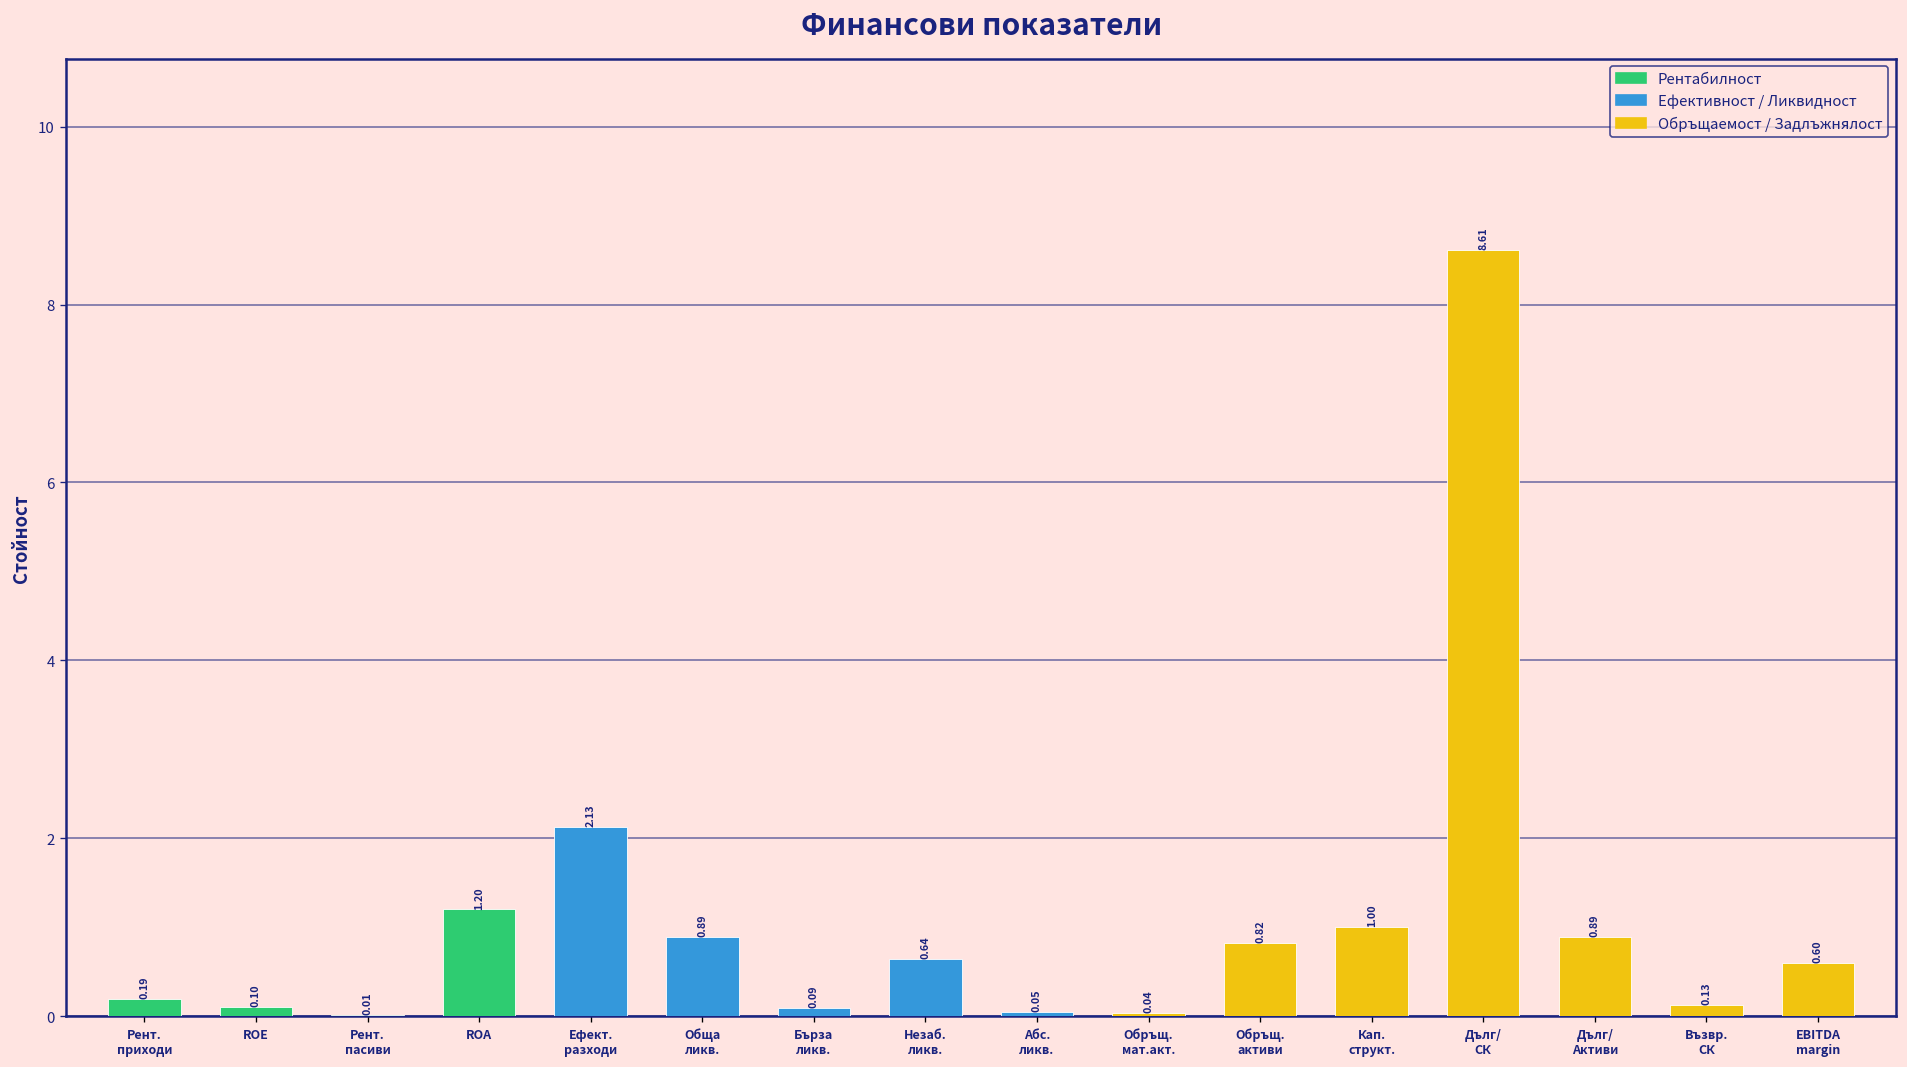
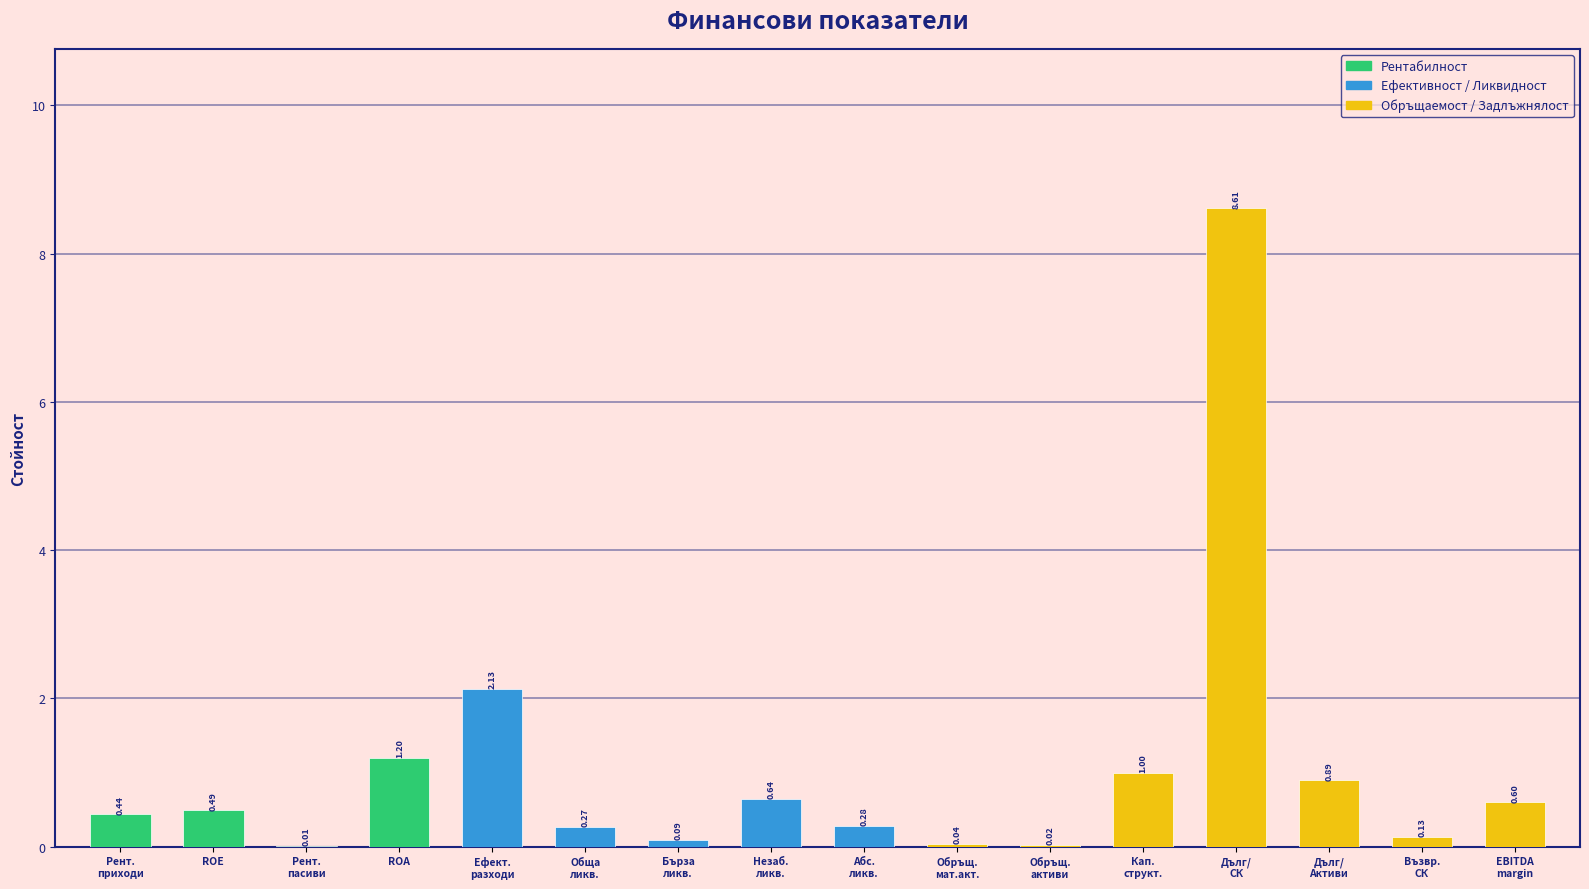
  {
-   "Рент. приходи": 0.19,
-   "ROE": 0.10,
+   "Рент. приходи": 0.44,
+   "ROE": 0.49,
    "Рент. пасиви": 0.01,
    "ROA": 1.20,
    "Ефект. разходи": 2.13,
-   "Обща ликв.": 0.89,
+   "Обща ликв.": 0.27,
    "Бърза ликв.": 0.09,
    "Незаб. ликв.": 0.64,
-   "Абс. ликв.": 0.05,
+   "Абс. ликв.": 0.28,
    "Обръщ. мат.акт.": 0.04,
-   "Обръщ. активи": 0.82,
+   "Обръщ. активи": 0.02,
    "Кап. структ.": 1.00,
    "Дълг/ СК": 8.61,
    "Дълг/ Активи": 0.89,
    "Възвр. СК": 0.13,
    "EBITDA margin": 0.60
  }
